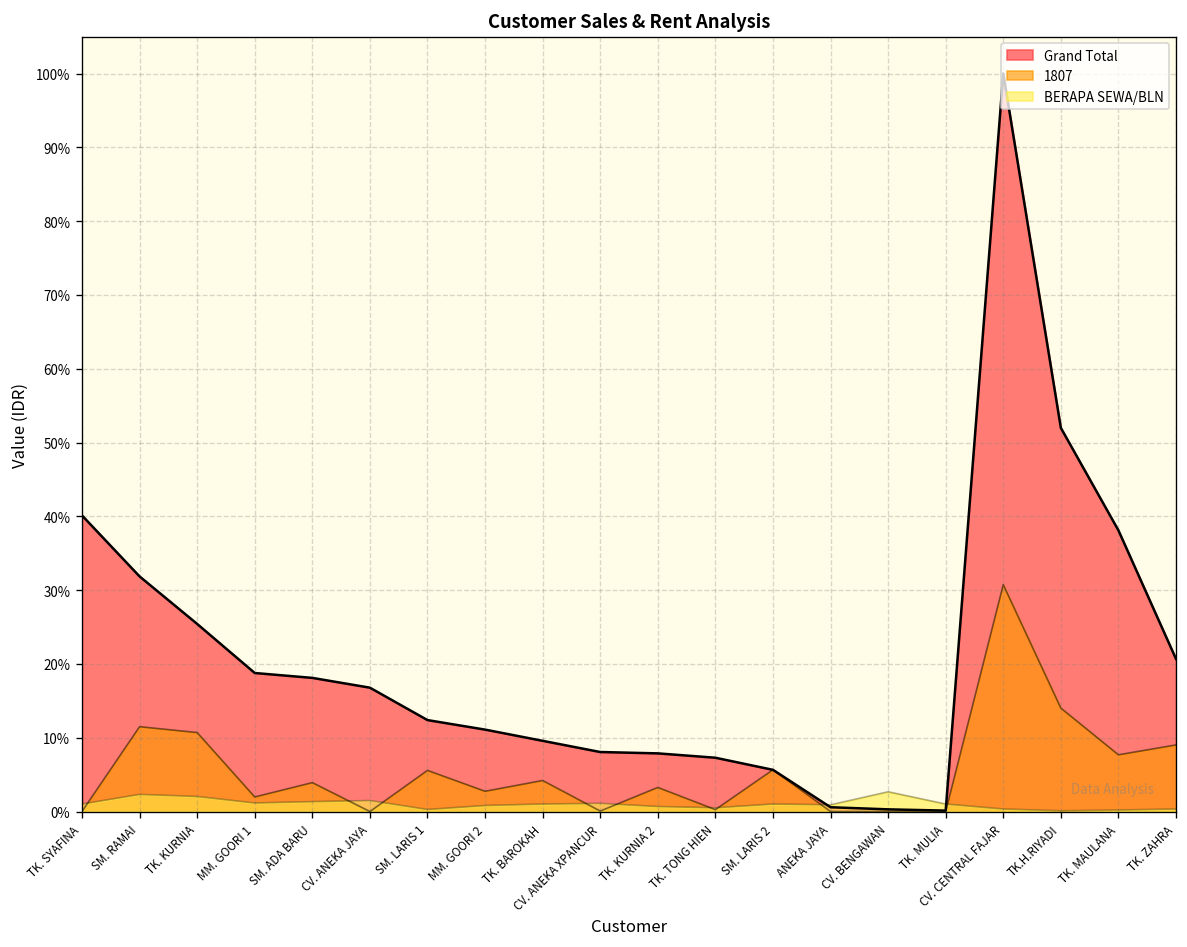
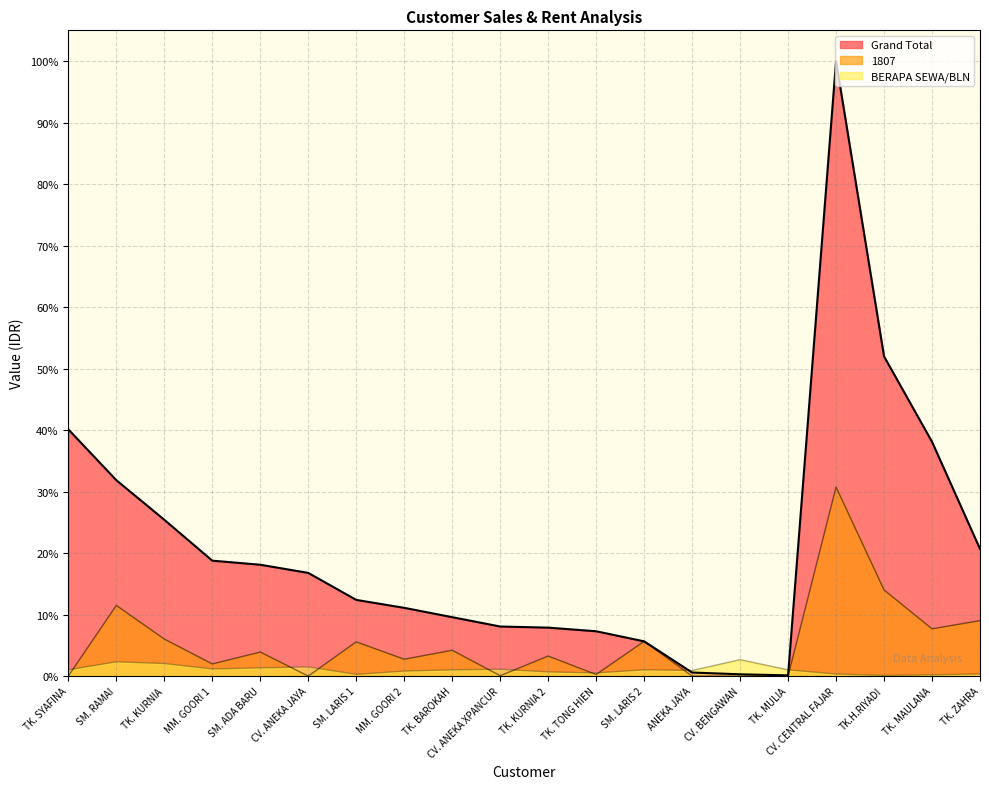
  {
    "Grand Total": {
      "TK. SYAFINA": "40%",
      "SM. RAMAI": "32%",
      "TK. KURNIA": "25%",
      "MM. GOORI 1": "19%",
      "SM. ADA BARU": "18%",
      "CV. ANEKA JAYA": "17%",
      "SM. LARIS 1": "12%",
      "MM. GOORI 2": "11%",
      "TK. BAROKAH": "10%",
      "CV. ANEKA XPANCUR": "8%",
      "TK. KURNIA 2": "8%",
      "TK. TONG HIEN": "7%",
      "TK.H.RIYADI": "52%",
      "TK. MAULANA": "38%",
      "TK. ZAHRA": "21%"
    },
    "1807": {
      "TK. SYAFINA": "0%",
      "SM. RAMAI": "11%",
-     "TK. KURNIA": "11%",
+     "TK. KURNIA": "6%",
      "MM. GOORI 1": "2%",
      "SM. ADA BARU": "4%",
      "CV. ANEKA JAYA": "0%",
      "SM. LARIS 1": "6%",
      "MM. GOORI 2": "3%",
      "TK. BAROKAH": "4%",
      "CV. ANEKA XPANCUR": "0%",
      "TK. KURNIA 2": "3%",
      "ANEKA JAYA": "0%",
      "CV. CENTRAL FAJAR": "31%",
      "TK.H.RIYADI": "14%",
      "TK. MAULANA": "8%",
      "TK. ZAHRA": "9%"
    },
    "BERAPA SEWA/BLN": {
      "TK. SYAFINA": "1%",
      "SM. RAMAI": "2%",
      "TK. KURNIA": "2%",
      "MM. GOORI 1": "1%",
      "SM. ADA BARU": "1%",
      "CV. ANEKA JAYA": "1%",
      "SM. LARIS 1": "0%",
      "MM. GOORI 2": "1%",
      "TK. BAROKAH": "1%",
      "CV. ANEKA XPANCUR": "1%",
      "TK. KURNIA 2": "1%",
      "SM. LARIS 2": "1%",
      "CV. BENGAWAN": "3%",
      "TK. MULIA": "1%",
      "CV. CENTRAL FAJAR": "0%",
      "TK.H.RIYADI": "0%",
      "TK. MAULANA": "0%",
      "TK. ZAHRA": "0%"
    }
  }
